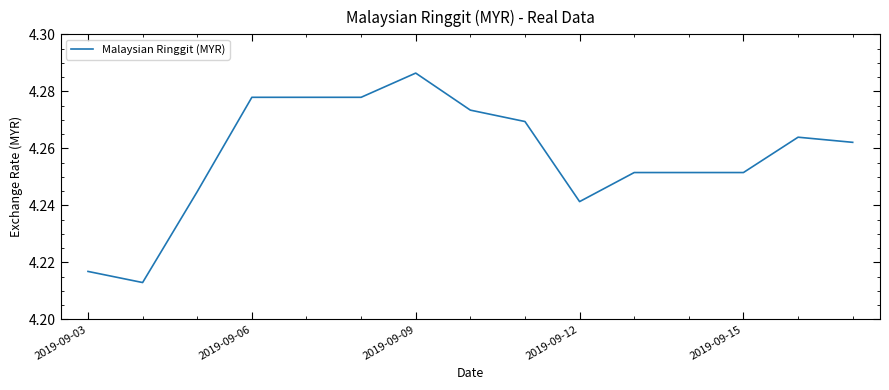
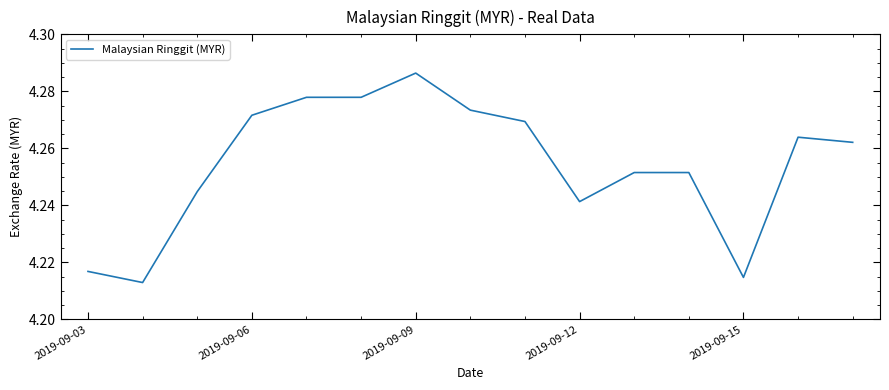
  {
    "2019-09-03": 4.217,
-   "2019-09-06": 4.278,
+   "2019-09-06": 4.272,
    "2019-09-09": 4.286,
    "2019-09-12": 4.241,
-   "2019-09-15": 4.252
+   "2019-09-15": 4.215
  }
